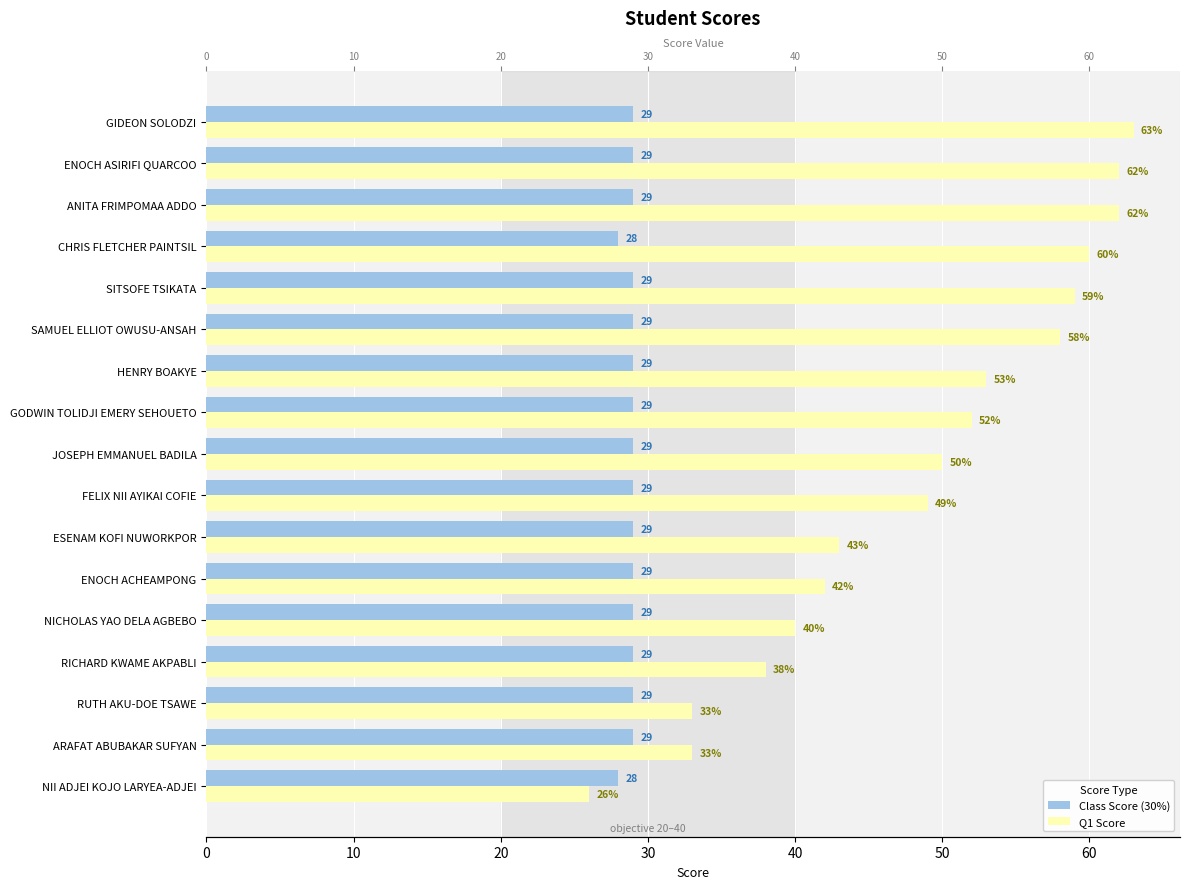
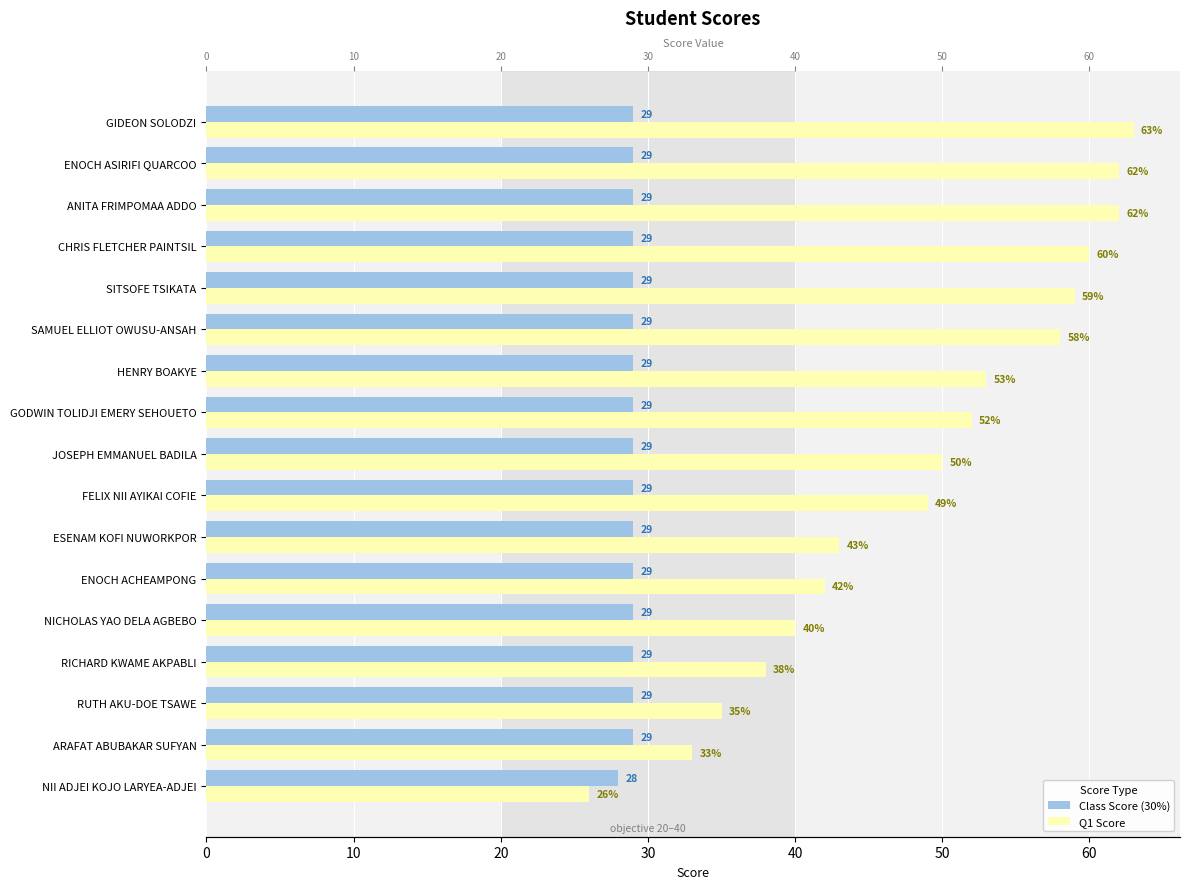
  {
    "Class Score (30%)": {
      "GIDEON SOLODZI": "29",
      "ENOCH ASIRIFI QUARCOO": "29",
      "ANITA FRIMPOMAA ADDO": "29",
-     "CHRIS FLETCHER PAINTSIL": "28",
+     "CHRIS FLETCHER PAINTSIL": "29",
      "SITSOFE TSIKATA": "29",
      "SAMUEL ELLIOT OWUSU-ANSAH": "29",
      "HENRY BOAKYE": "29",
      "GODWIN TOLIDJI EMERY SEHOUETO": "29",
      "JOSEPH EMMANUEL BADILA": "29",
      "FELIX NII AYIKAI COFIE": "29",
      "ESENAM KOFI NUWORKPOR": "29",
      "ENOCH ACHEAMPONG": "29",
      "NICHOLAS YAO DELA AGBEBO": "29",
      "RICHARD KWAME AKPABLI": "29",
      "RUTH AKU-DOE TSAWE": "29",
      "ARAFAT ABUBAKAR SUFYAN": "29",
      "NII ADJEI KOJO LARYEA-ADJEI": "28"
    },
    "Q1 Score": {
      "GIDEON SOLODZI": "63%",
      "ENOCH ASIRIFI QUARCOO": "62%",
      "ANITA FRIMPOMAA ADDO": "62%",
      "CHRIS FLETCHER PAINTSIL": "60%",
      "SITSOFE TSIKATA": "59%",
      "SAMUEL ELLIOT OWUSU-ANSAH": "58%",
      "HENRY BOAKYE": "53%",
      "GODWIN TOLIDJI EMERY SEHOUETO": "52%",
      "JOSEPH EMMANUEL BADILA": "50%",
      "FELIX NII AYIKAI COFIE": "49%",
      "ESENAM KOFI NUWORKPOR": "43%",
      "ENOCH ACHEAMPONG": "42%",
      "NICHOLAS YAO DELA AGBEBO": "40%",
      "RICHARD KWAME AKPABLI": "38%",
-     "RUTH AKU-DOE TSAWE": "33%",
+     "RUTH AKU-DOE TSAWE": "35%",
      "ARAFAT ABUBAKAR SUFYAN": "33%",
      "NII ADJEI KOJO LARYEA-ADJEI": "26%"
    }
  }
